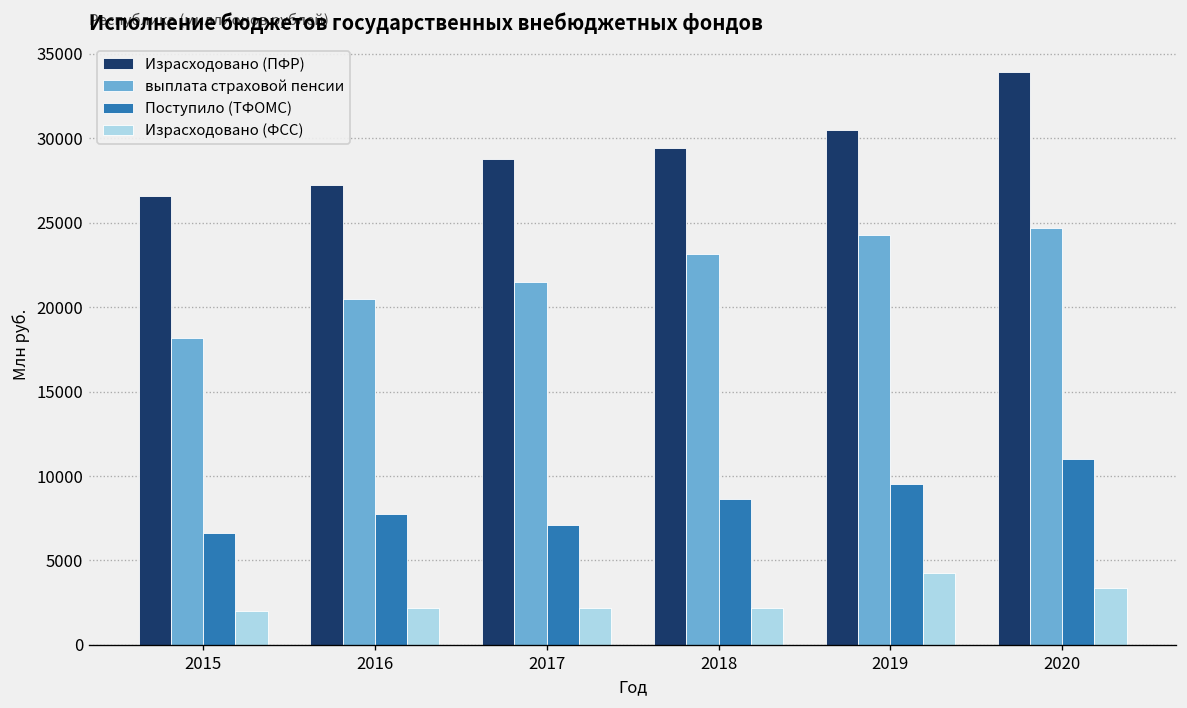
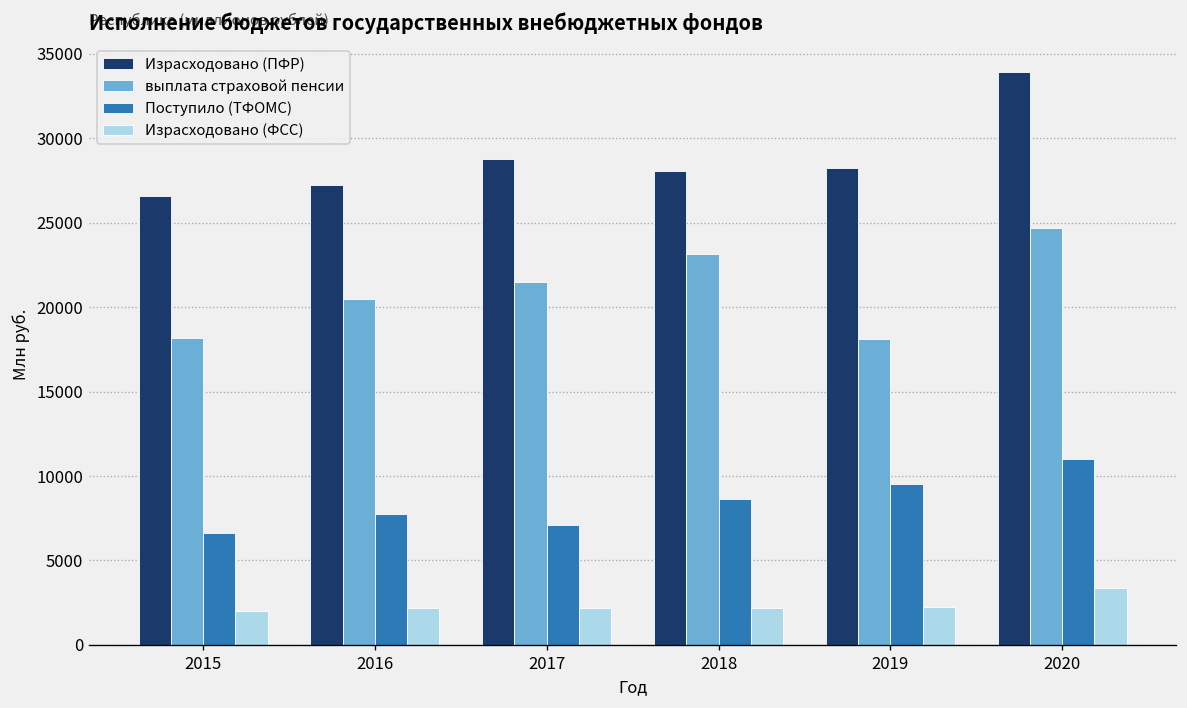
  {
    "Израсходовано (ПФР)": {
      "2015": 26600,
      "2016": 27200,
      "2017": 28800,
-     "2018": 29500,
-     "2019": 30500,
+     "2018": 28100,
+     "2019": 28200,
      "2020": 33900
    },
    "выплата страховой пенсии": {
      "2015": 18200,
      "2016": 20500,
      "2017": 21500,
      "2018": 23100,
-     "2019": 24300,
+     "2019": 18100,
      "2020": 24700
    },
    "Поступило (ТФОМС)": {
      "2015": 6600,
      "2016": 7700,
      "2017": 7100,
      "2018": 8700,
      "2019": 9500,
      "2020": 11000
    },
    "Израсходовано (ФСС)": {
      "2015": 2000,
      "2016": 2200,
      "2017": 2200,
      "2018": 2200,
-     "2019": 4300,
+     "2019": 2200,
      "2020": 3400
    }
  }
